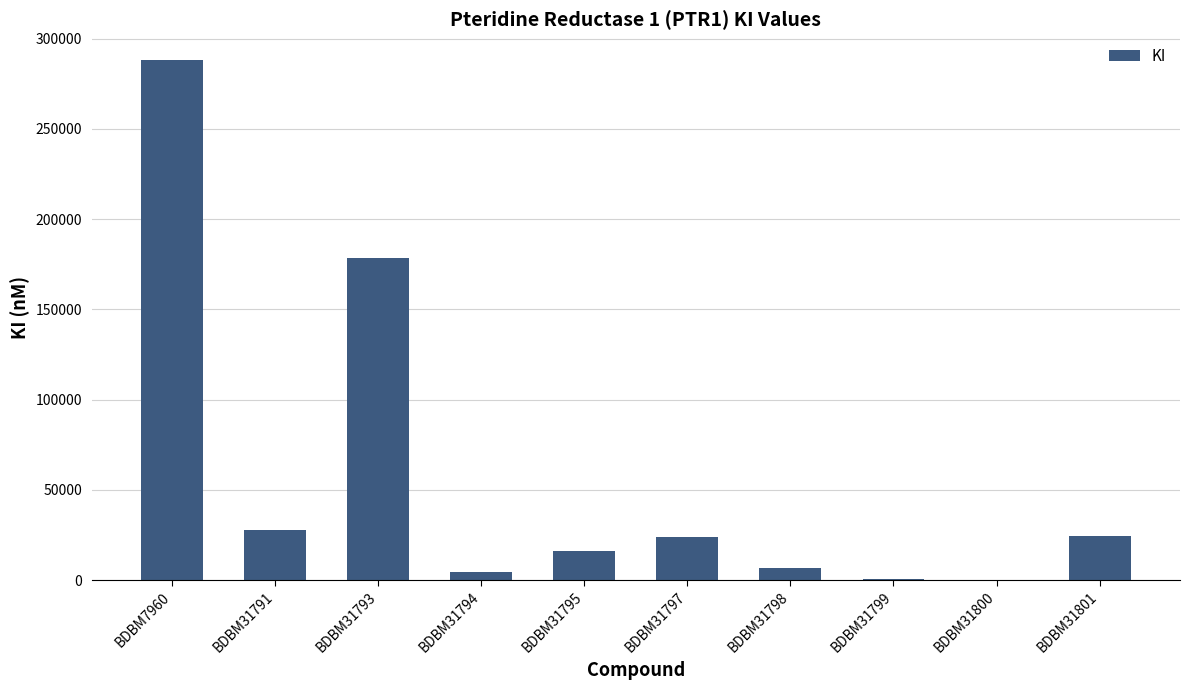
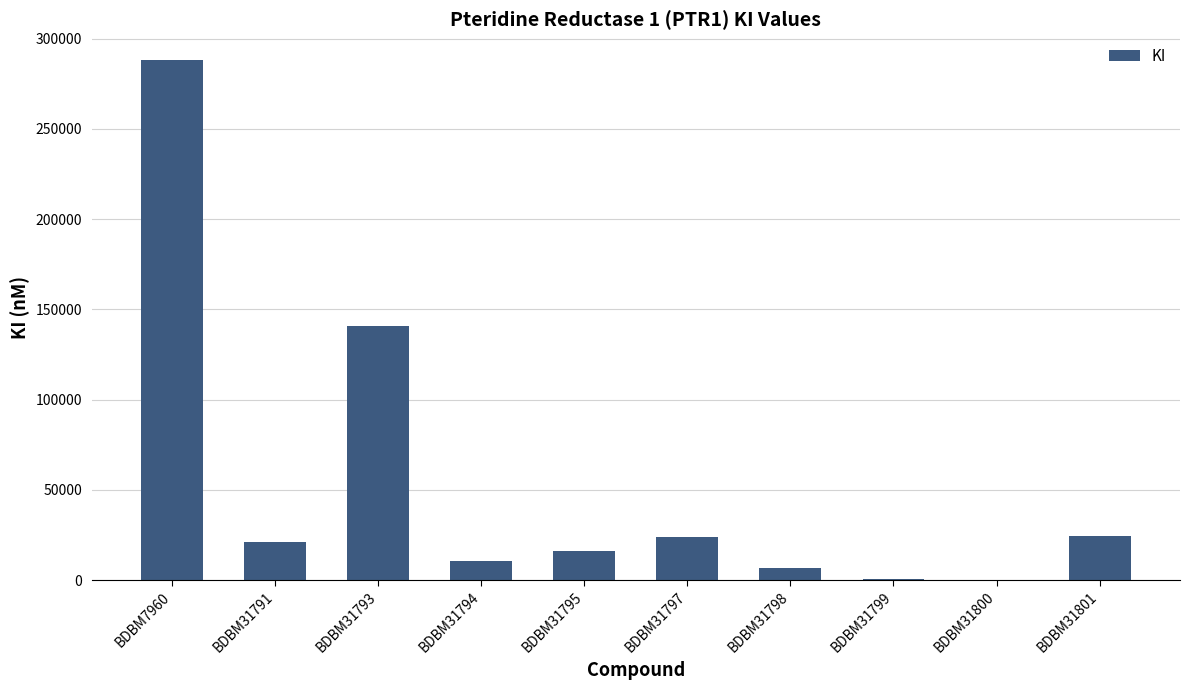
  {
    "BDBM7960": 288000,
-   "BDBM31791": 28000,
-   "BDBM31793": 178000,
-   "BDBM31794": 4000,
+   "BDBM31791": 21000,
+   "BDBM31793": 141000,
+   "BDBM31794": 11000,
    "BDBM31795": 16000,
    "BDBM31797": 24000,
    "BDBM31798": 7000,
    "BDBM31801": 25000
  }
